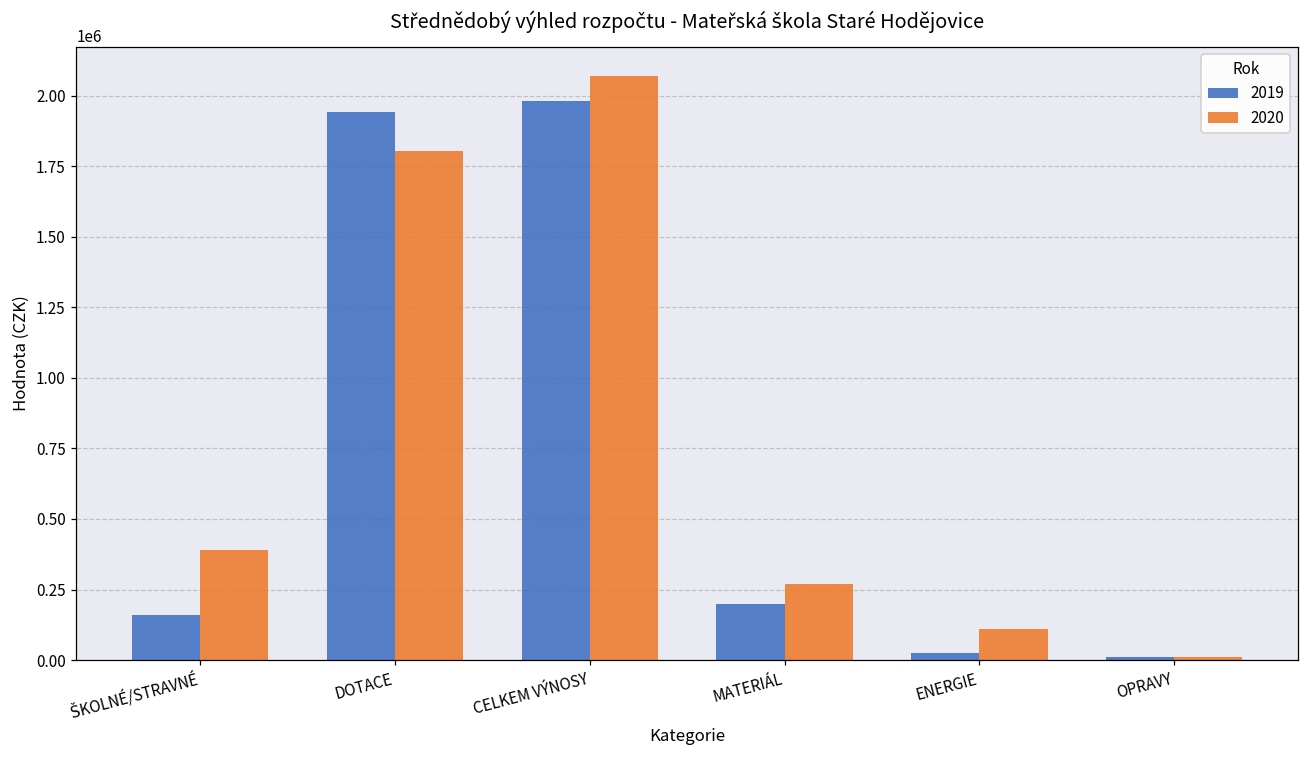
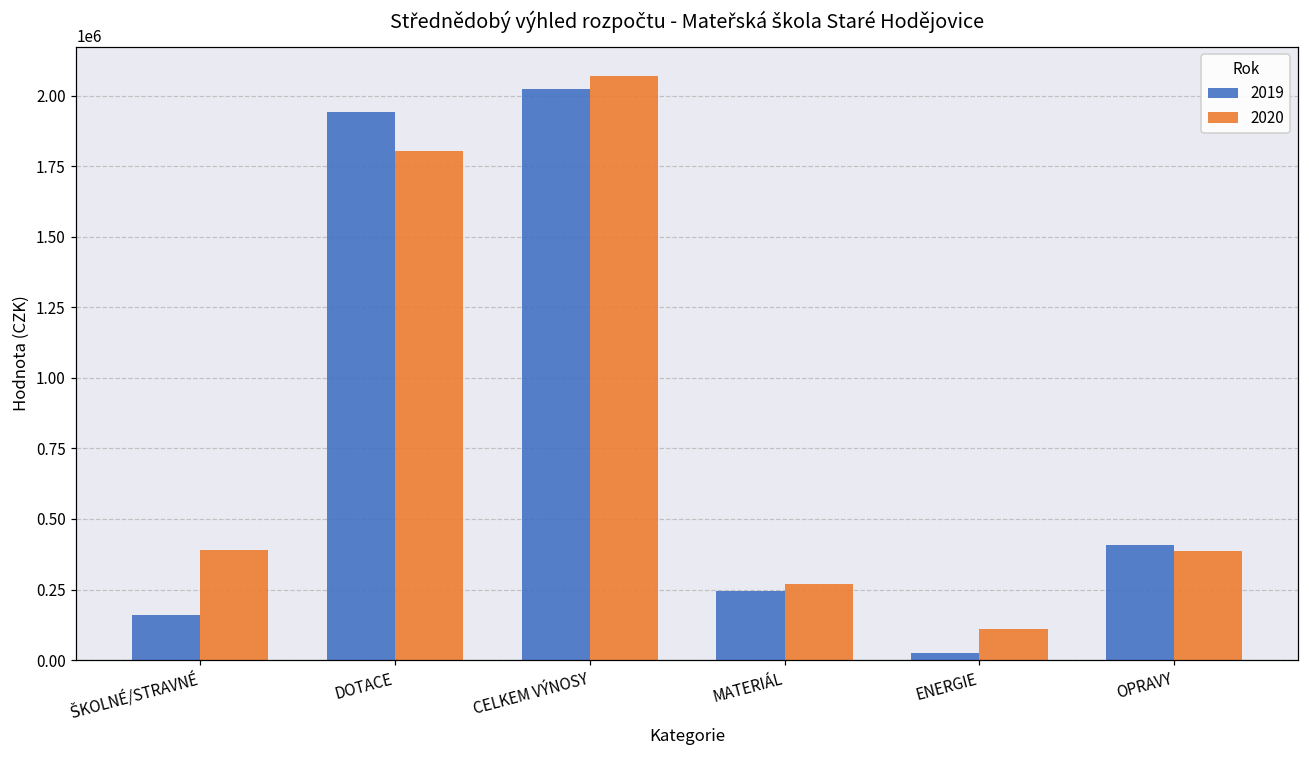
  {
    "2019": {
      "ŠKOLNÉ/STRAVNÉ": 160000,
      "DOTACE": 1940000,
-     "CELKEM VÝNOSY": 1980000,
-     "MATERIÁL": 200000,
+     "CELKEM VÝNOSY": 2030000,
+     "MATERIÁL": 240000,
      "ENERGIE": 20000,
-     "OPRAVY": 10000
+     "OPRAVY": 410000
    },
    "2020": {
      "ŠKOLNÉ/STRAVNÉ": 390000,
      "DOTACE": 1810000,
      "CELKEM VÝNOSY": 2070000,
      "MATERIÁL": 270000,
      "ENERGIE": 110000,
-     "OPRAVY": 10000
+     "OPRAVY": 390000
    }
  }
